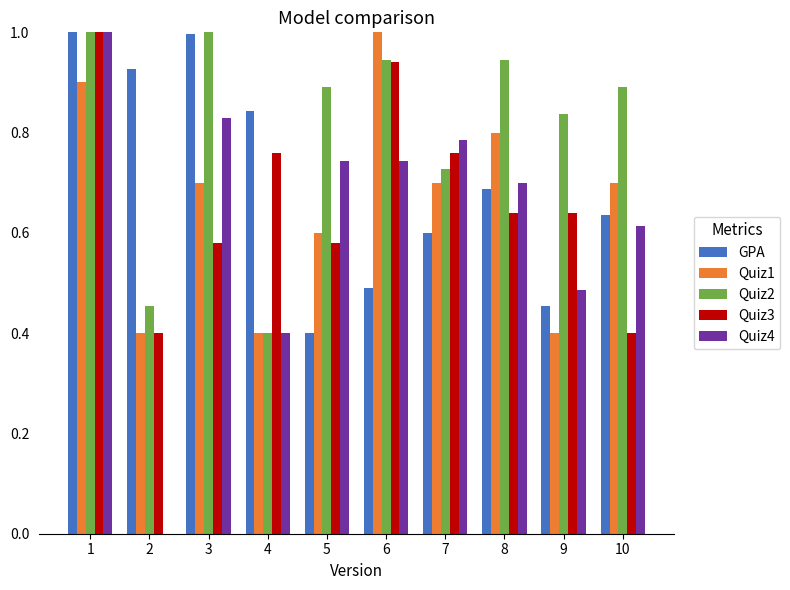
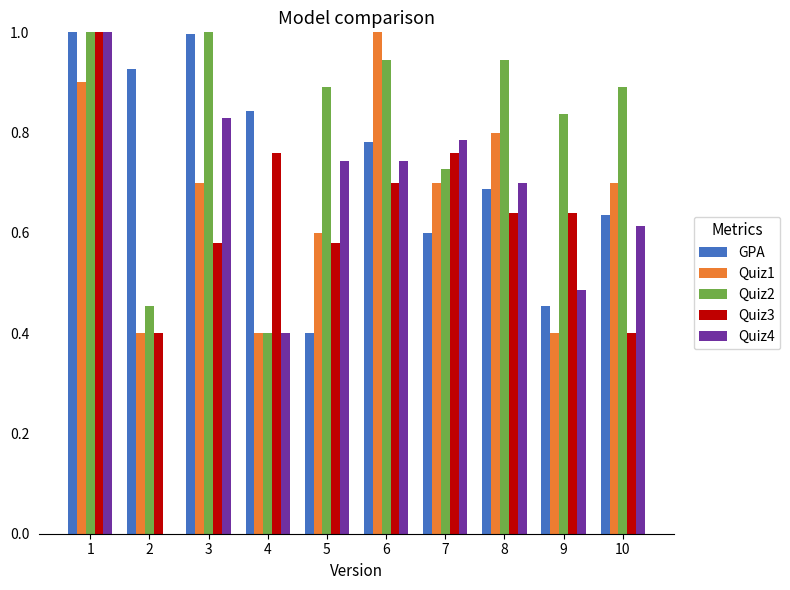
  {
    "GPA": {
      "1": 1.00,
      "2": 0.93,
      "3": 1.00,
      "4": 0.84,
      "5": 0.40,
-     "6": 0.49,
+     "6": 0.78,
      "7": 0.60,
      "8": 0.69,
      "9": 0.45,
      "10": 0.64
    },
    "Quiz1": {
      "1": 0.90,
      "2": 0.40,
      "3": 0.70,
      "4": 0.40,
      "5": 0.60,
      "6": 1.00,
      "7": 0.70,
      "8": 0.80,
      "9": 0.40,
      "10": 0.70
    },
    "Quiz2": {
      "1": 1.00,
      "2": 0.45,
      "3": 1.00,
      "4": 0.40,
      "5": 0.89,
      "6": 0.95,
      "7": 0.73,
      "8": 0.95,
      "9": 0.84,
      "10": 0.89
    },
    "Quiz3": {
      "1": 1.00,
      "2": 0.40,
      "3": 0.58,
      "4": 0.76,
      "5": 0.58,
-     "6": 0.94,
+     "6": 0.70,
      "7": 0.76,
      "8": 0.64,
      "9": 0.64,
      "10": 0.40
    },
    "Quiz4": {
      "1": 1.00,
      "2": 0.00,
      "3": 0.83,
      "4": 0.40,
      "5": 0.74,
      "6": 0.74,
      "7": 0.79,
      "8": 0.70,
      "9": 0.49,
      "10": 0.61
    }
  }
